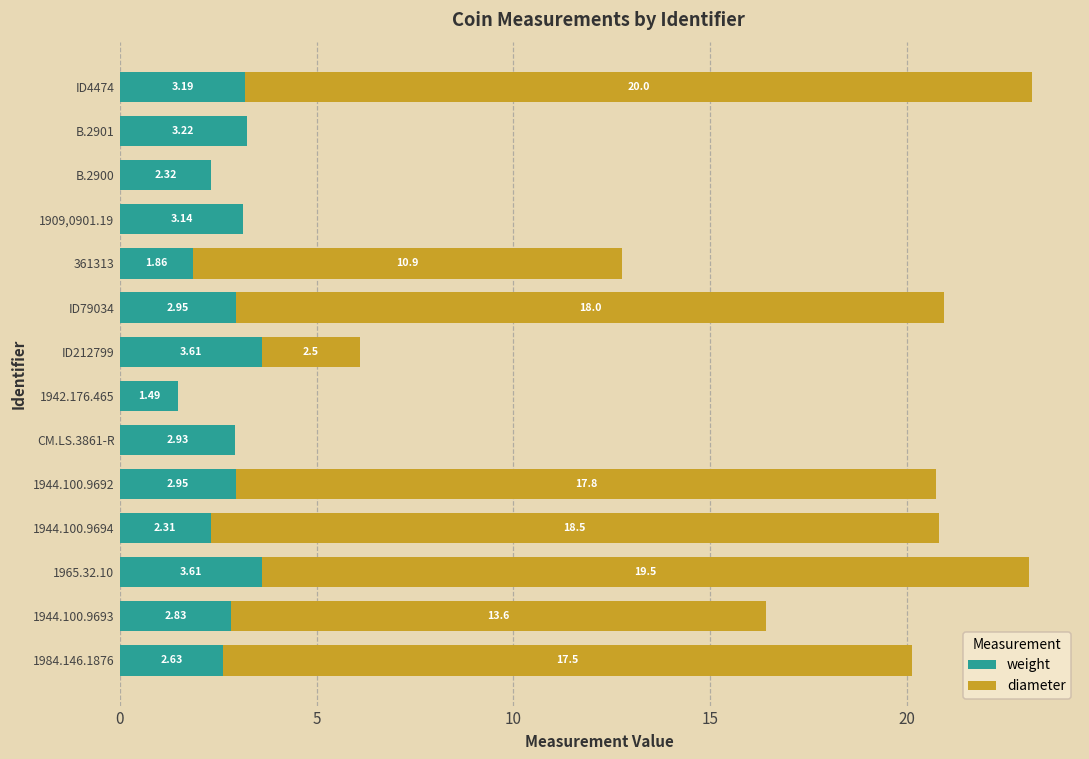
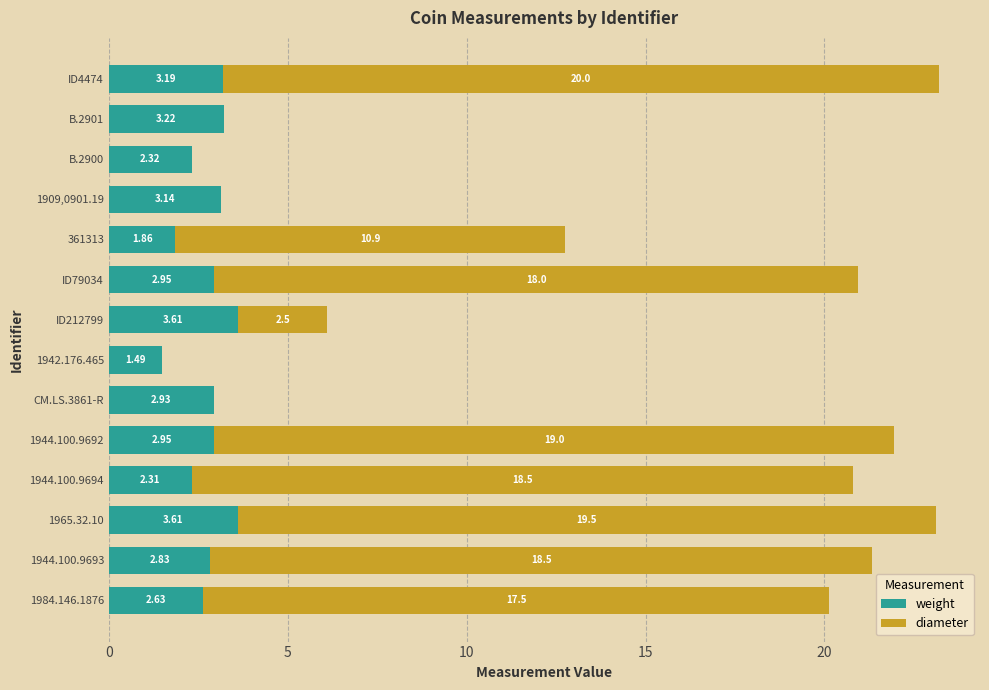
  {
    "weight": {
      "ID4474": 3.19,
      "B.2901": 3.22,
      "B.2900": 2.32,
      "1909,0901.19": 3.14,
      "361313": 1.86,
      "ID79034": 2.95,
      "ID212799": 3.61,
      "1942.176.465": 1.49,
      "CM.LS.3861-R": 2.93,
      "1944.100.9692": 2.95,
      "1944.100.9694": 2.31,
      "1965.32.10": 3.61,
      "1944.100.9693": 2.83,
      "1984.146.1876": 2.63
    },
    "diameter": {
      "ID4474": 20.0,
      "361313": 10.9,
      "ID79034": 18.0,
      "ID212799": 2.5,
-     "1944.100.9692": 17.8,
+     "1944.100.9692": 19.0,
      "1944.100.9694": 18.5,
      "1965.32.10": 19.5,
-     "1944.100.9693": 13.6,
+     "1944.100.9693": 18.5,
      "1984.146.1876": 17.5
    }
  }
